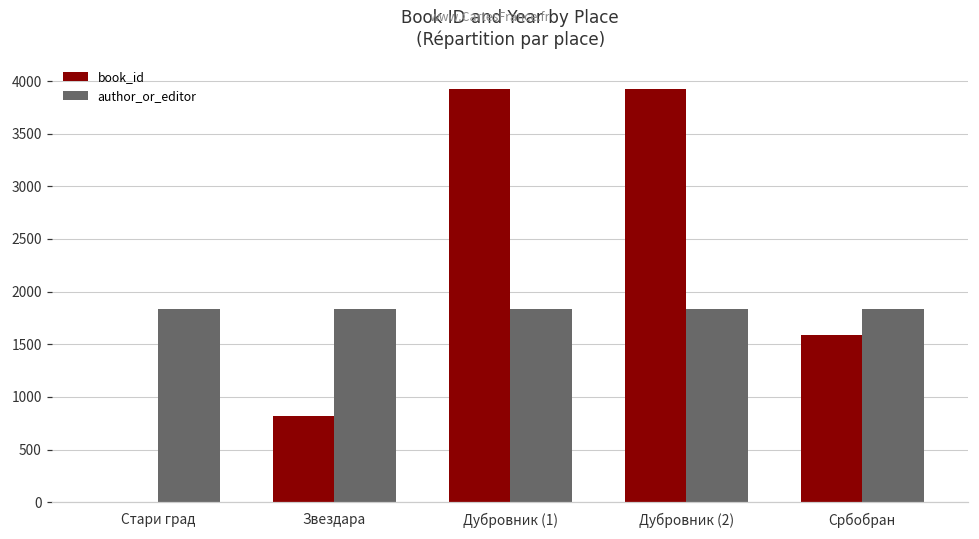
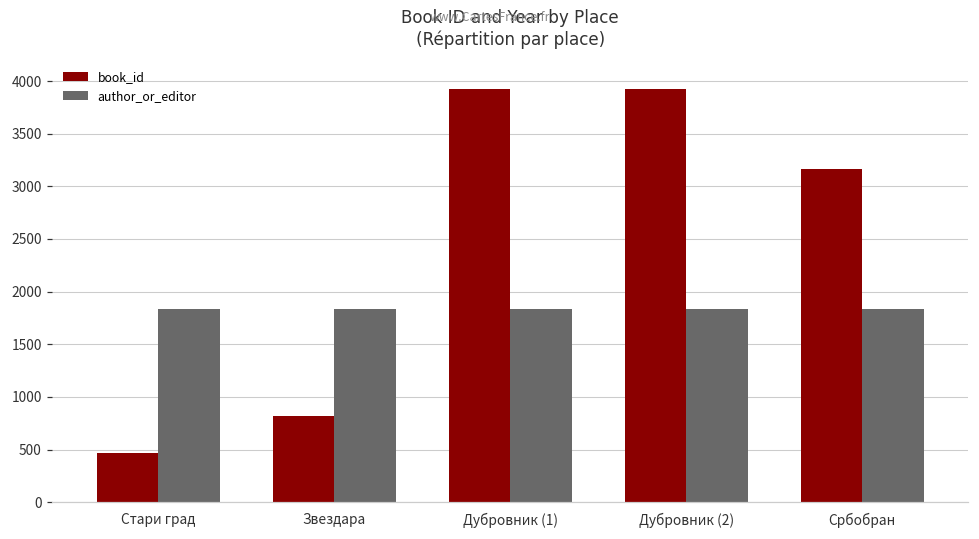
  {
    "book_id": {
-     "Стари град": 0,
+     "Стари град": 500,
      "Звездара": 800,
      "Дубровник (1)": 3900,
      "Дубровник (2)": 3900,
-     "Србобран": 1600
+     "Србобран": 3200
    },
    "author_or_editor": {
      "Стари град": 1800,
      "Звездара": 1800,
      "Дубровник (1)": 1800,
      "Дубровник (2)": 1800,
      "Србобран": 1800
    }
  }
